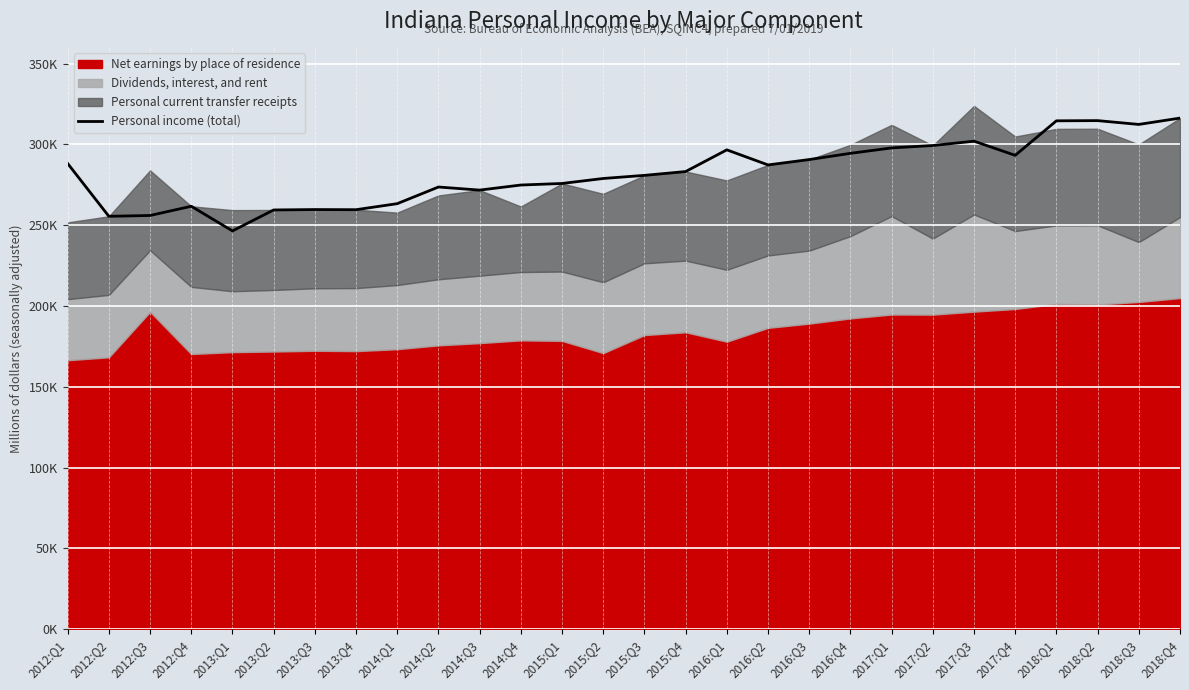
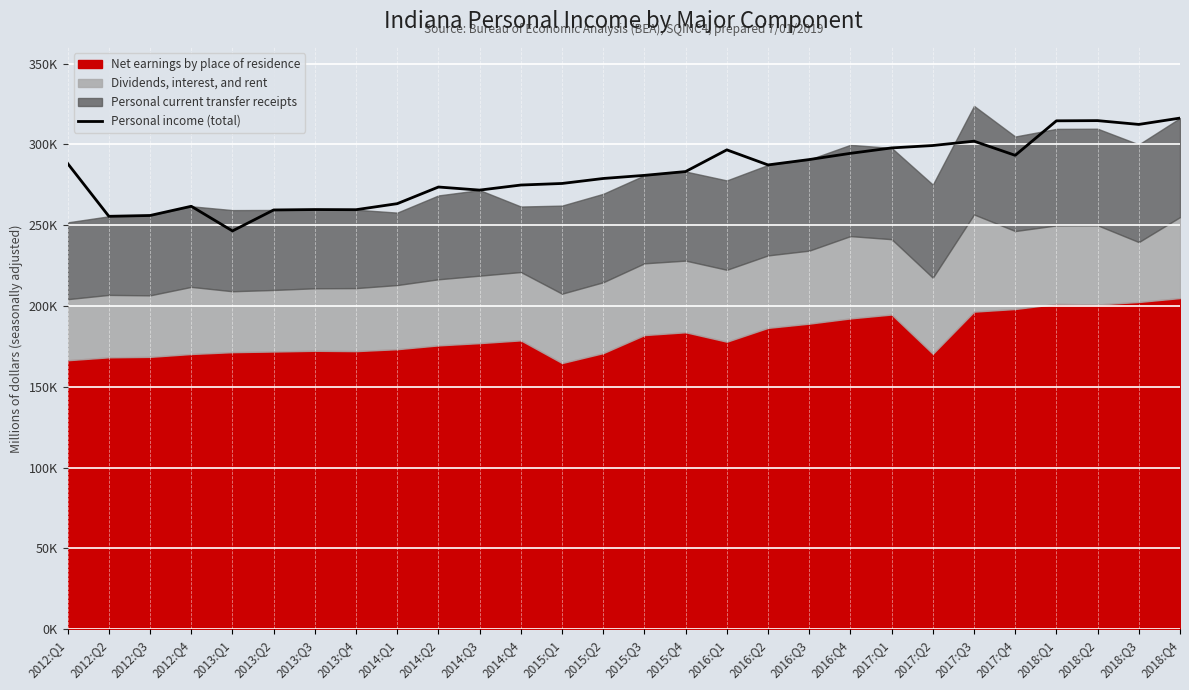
  {
    "Personal income (total)": {
      "2012:Q1": 288000,
      "2013:Q1": 246000,
      "2014:Q1": 263000,
      "2014:Q2": 274000,
      "2014:Q4": 275000,
      "2015:Q2": 279000,
      "2016:Q1": 297000,
      "2016:Q4": 294000,
      "2017:Q3": 302000,
      "2017:Q4": 293000,
      "2018:Q1": 315000,
      "2018:Q2": 315000,
      "2018:Q3": 312000
    },
    "Net earnings by place of residence": {
      "2012:Q1": 166000,
      "2012:Q2": 168000,
-     "2012:Q3": 196000,
+     "2012:Q3": 169000,
      "2012:Q4": 170000,
      "2013:Q1": 171000,
      "2013:Q2": 172000,
      "2013:Q3": 172000,
      "2013:Q4": 172000,
      "2014:Q1": 173000,
      "2014:Q2": 176000,
      "2014:Q3": 177000,
      "2014:Q4": 179000,
-     "2015:Q1": 178000,
+     "2015:Q1": 165000,
      "2015:Q2": 171000,
      "2015:Q3": 182000,
      "2015:Q4": 184000,
      "2016:Q1": 178000,
      "2016:Q2": 186000,
      "2016:Q3": 189000,
      "2016:Q4": 192000,
      "2017:Q1": 195000,
-     "2017:Q2": 195000,
+     "2017:Q2": 170000,
      "2017:Q3": 197000,
      "2017:Q4": 198000,
      "2018:Q1": 201000,
      "2018:Q2": 201000,
      "2018:Q3": 203000,
      "2018:Q4": 205000
    },
    "Dividends, interest, and rent": {
      "2012:Q1": 38000,
      "2012:Q2": 39000,
      "2012:Q3": 38000,
      "2012:Q4": 42000,
      "2013:Q1": 38000,
      "2013:Q2": 38000,
      "2013:Q3": 39000,
      "2013:Q4": 39000,
      "2014:Q1": 40000,
      "2014:Q2": 41000,
      "2014:Q3": 42000,
      "2014:Q4": 42000,
      "2015:Q1": 43000,
      "2015:Q2": 44000,
      "2015:Q3": 44000,
      "2015:Q4": 44000,
      "2016:Q1": 44000,
      "2016:Q2": 45000,
      "2016:Q3": 45000,
      "2016:Q4": 51000,
-     "2017:Q1": 61000,
+     "2017:Q1": 47000,
      "2017:Q2": 47000,
      "2017:Q3": 60000,
      "2017:Q4": 48000,
      "2018:Q1": 49000,
      "2018:Q2": 49000,
      "2018:Q3": 37000,
      "2018:Q4": 50000
    },
    "Personal current transfer receipts": {
      "2012:Q1": 48000,
      "2013:Q1": 50000,
      "2014:Q1": 45000,
      "2014:Q2": 52000,
      "2014:Q4": 41000,
      "2015:Q2": 55000,
      "2016:Q1": 55000,
      "2016:Q4": 56000,
      "2017:Q3": 67000,
      "2017:Q4": 58000,
      "2018:Q1": 60000,
      "2018:Q2": 60000,
      "2018:Q3": 60000
    }
  }
